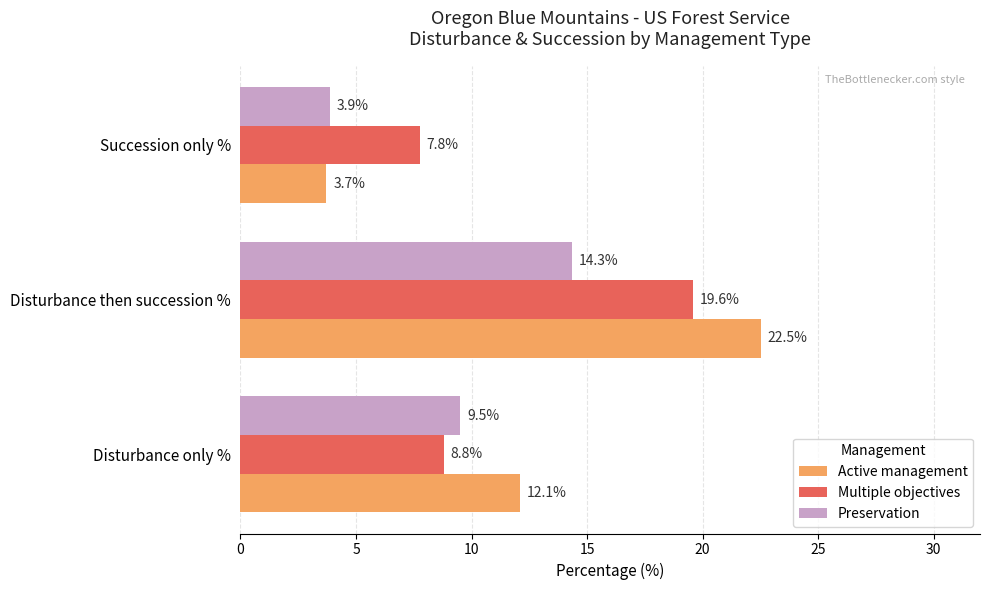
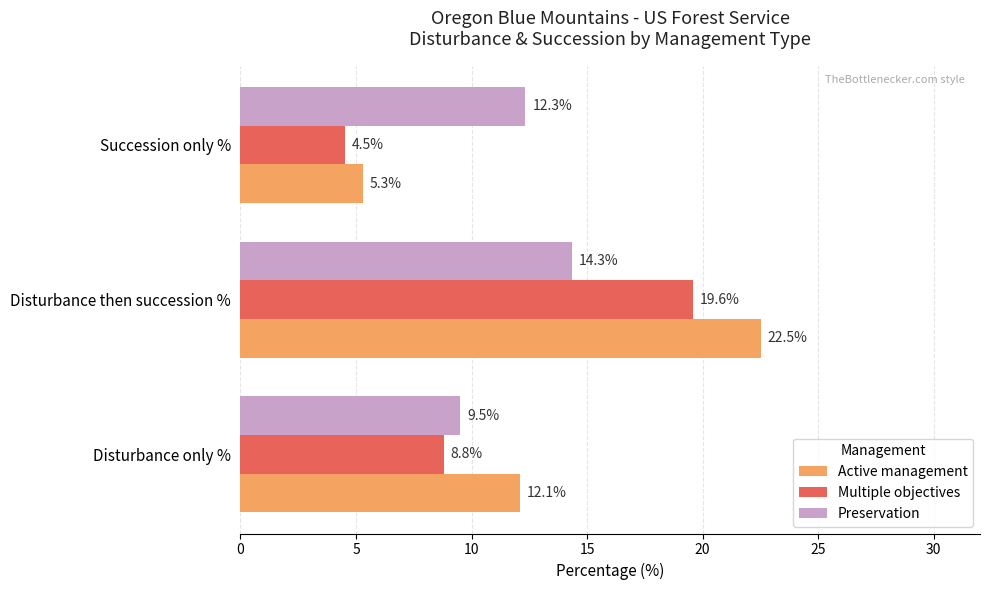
  {
    "Active management": {
-     "Succession only %": "3.7%",
+     "Succession only %": "5.3%",
      "Disturbance then succession %": "22.5%",
      "Disturbance only %": "12.1%"
    },
    "Multiple objectives": {
-     "Succession only %": "7.8%",
+     "Succession only %": "4.5%",
      "Disturbance then succession %": "19.6%",
      "Disturbance only %": "8.8%"
    },
    "Preservation": {
-     "Succession only %": "3.9%",
+     "Succession only %": "12.3%",
      "Disturbance then succession %": "14.3%",
      "Disturbance only %": "9.5%"
    }
  }
